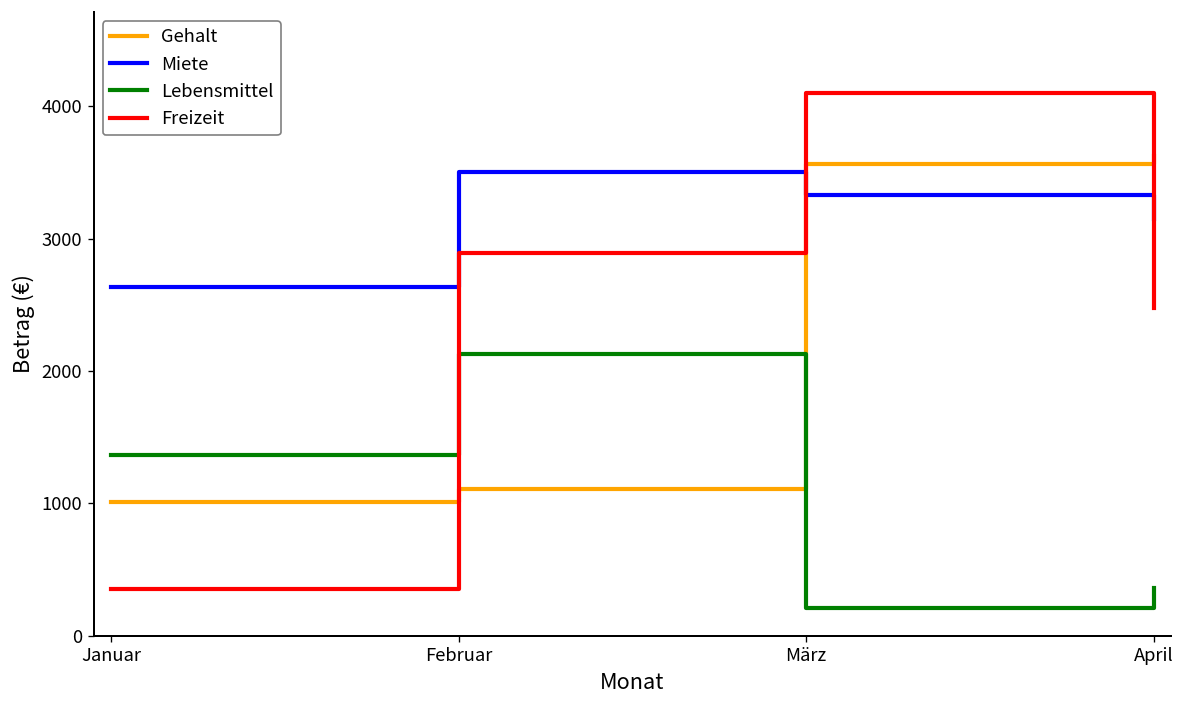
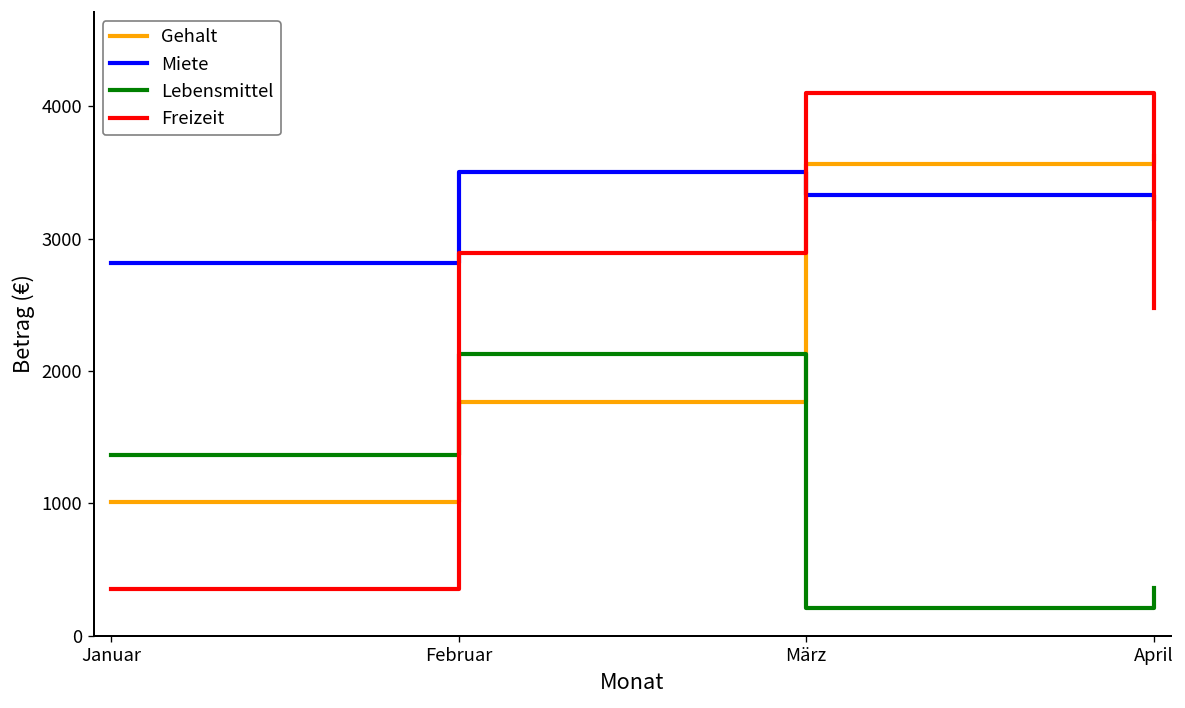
  {
    "Gehalt": {
      "Januar": 1010,
-     "Februar": 1110,
+     "Februar": 1770,
      "März": 3560,
      "April": 3630
    },
    "Miete": {
-     "Januar": 2640,
+     "Januar": 2820,
      "Februar": 3500,
      "März": 3330,
      "April": 3150
    },
    "Lebensmittel": {
      "Januar": 1370,
      "Februar": 2130,
      "März": 210,
      "April": 360
    },
    "Freizeit": {
      "Januar": 350,
      "Februar": 2890,
      "März": 4100,
      "April": 2480
    }
  }
